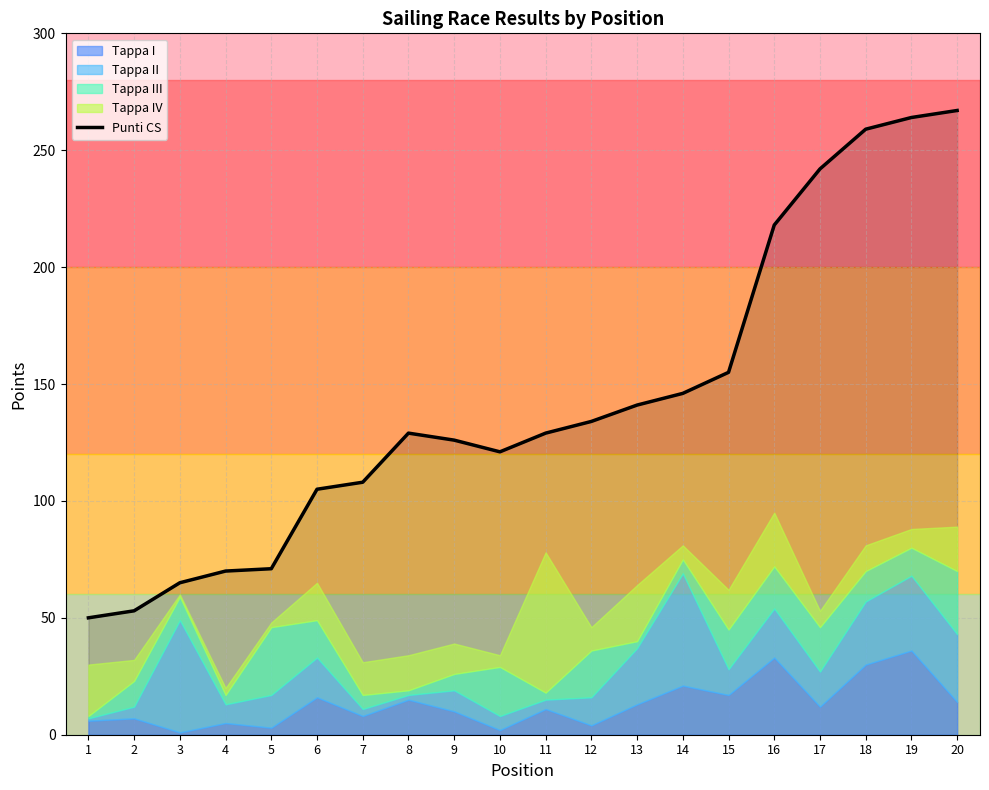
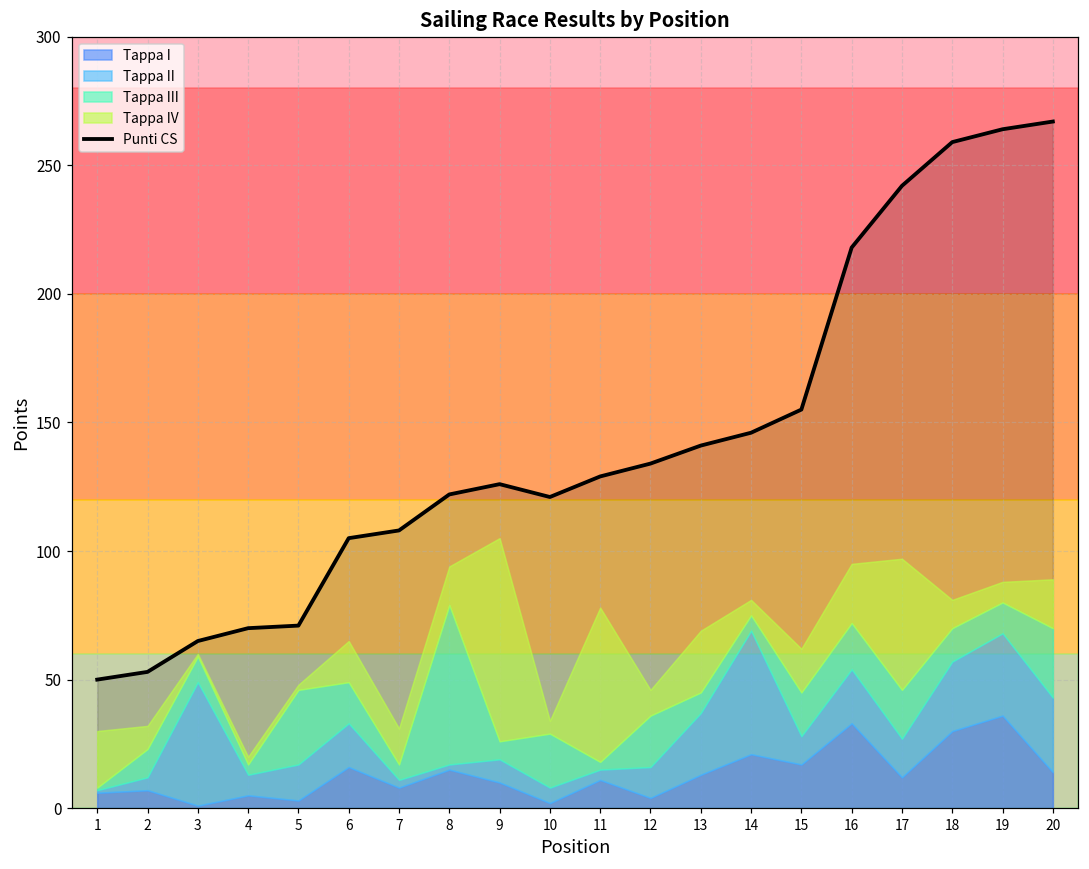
  {
    "Punti CS": {
      "1": 50,
      "2": 53,
      "3": 65,
      "4": 70,
      "5": 71,
      "6": 105,
      "7": 108,
-     "8": 129,
+     "8": 122,
      "9": 126,
      "10": 121,
      "11": 129,
      "12": 134,
      "13": 141,
      "14": 146,
      "15": 155,
      "16": 218,
      "17": 242,
      "18": 259,
      "19": 264,
      "20": 267
    },
    "Tappa III": {
      "2": 11,
      "4": 4,
      "5": 29,
      "6": 16,
      "7": 6,
-     "8": 2,
+     "8": 62,
      "9": 7,
      "10": 21,
      "11": 3,
      "12": 20,
-     "13": 3,
+     "13": 8,
      "14": 6,
      "15": 17,
      "16": 18,
      "17": 19,
      "18": 13,
      "19": 12,
      "20": 27
    },
    "Tappa IV": {
      "1": 22,
      "2": 9,
      "4": 3,
      "5": 2,
      "6": 16,
      "7": 14,
      "8": 15,
-     "9": 13,
+     "9": 79,
      "10": 5,
      "11": 60,
      "12": 10,
      "13": 24,
      "14": 6,
      "15": 17,
      "16": 23,
-     "17": 7,
+     "17": 51,
      "18": 11,
      "19": 8,
      "20": 19
    }
  }
